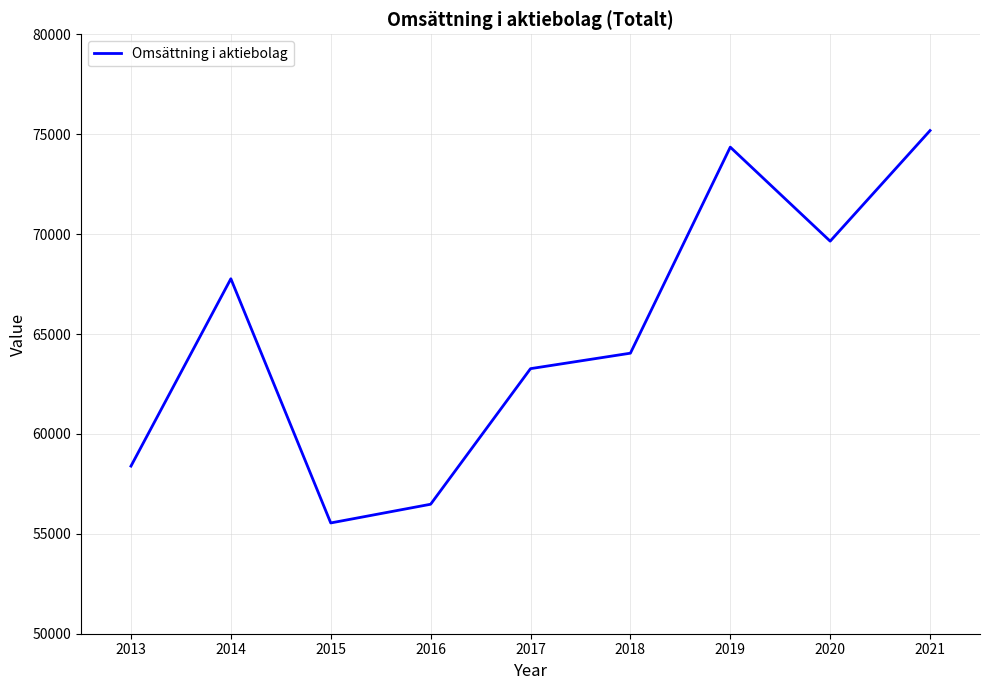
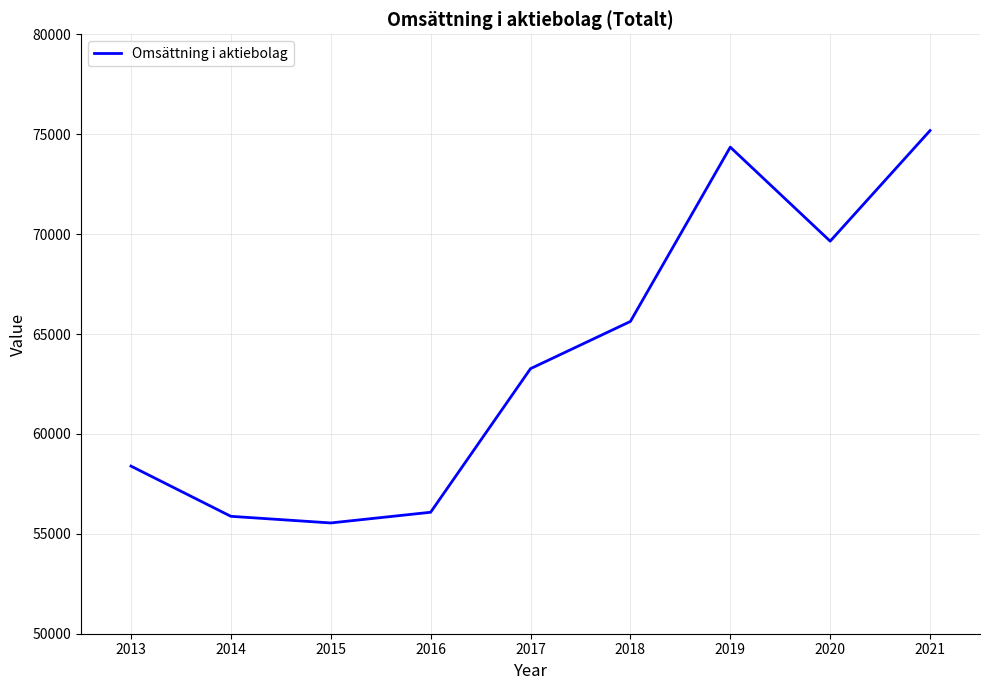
  {
    "2013": 58400,
-   "2014": 67800,
+   "2014": 55900,
    "2015": 55500,
-   "2016": 56500,
+   "2016": 56100,
    "2017": 63300,
-   "2018": 64000,
+   "2018": 65600,
    "2019": 74400,
    "2020": 69600,
    "2021": 75200
  }
